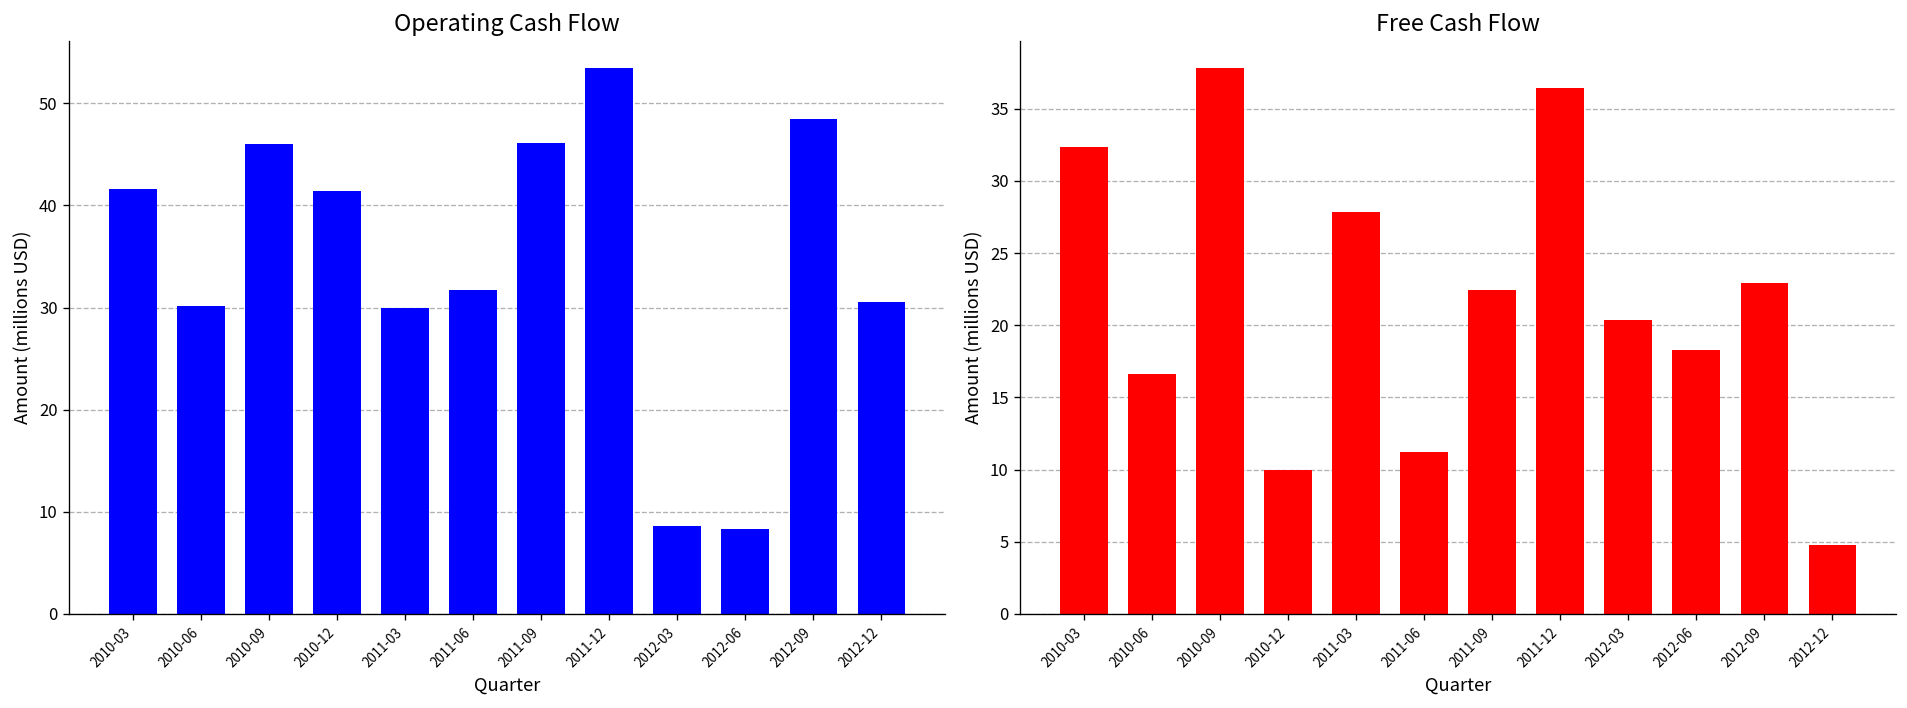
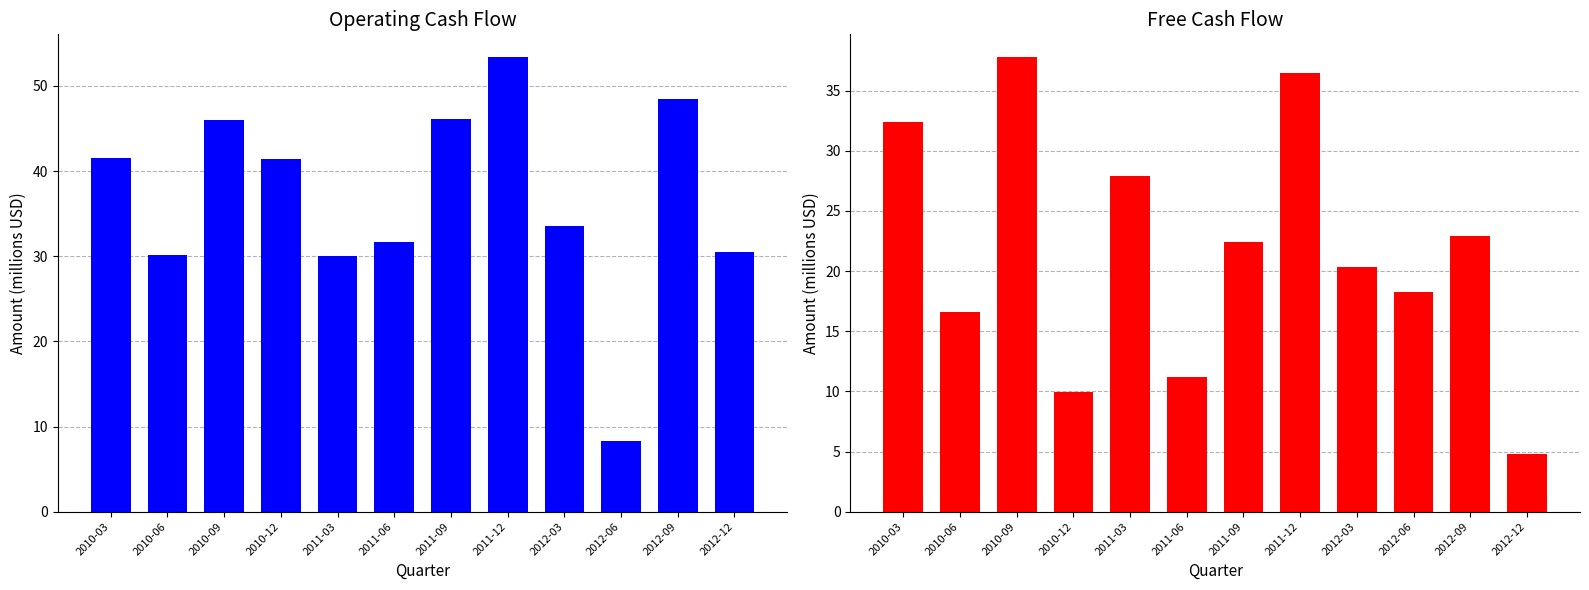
  {
    "Operating Cash Flow": {
      "2010-03": 42,
      "2010-06": 30,
      "2010-09": 46,
      "2010-12": 41,
      "2011-03": 30,
      "2011-06": 32,
      "2011-09": 46,
      "2011-12": 53,
-     "2012-03": 9,
+     "2012-03": 34,
      "2012-06": 8,
      "2012-09": 48,
      "2012-12": 30
    },
    "Free Cash Flow": {
      "2010-03": 32.4,
      "2010-06": 16.6,
      "2010-09": 37.8,
      "2010-12": 10.0,
      "2011-03": 27.9,
      "2011-06": 11.2,
      "2011-09": 22.4,
      "2011-12": 36.4,
      "2012-03": 20.4,
      "2012-06": 18.3,
      "2012-09": 23.0,
      "2012-12": 4.8
    }
  }
